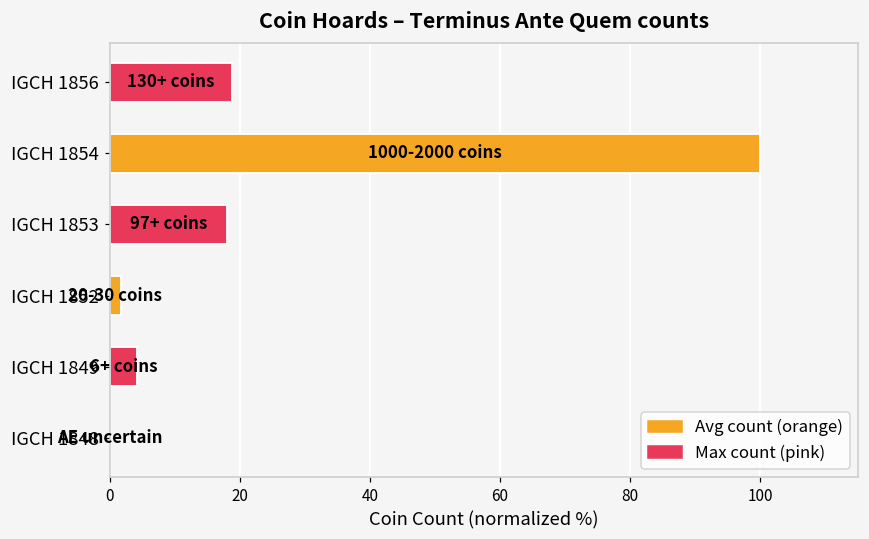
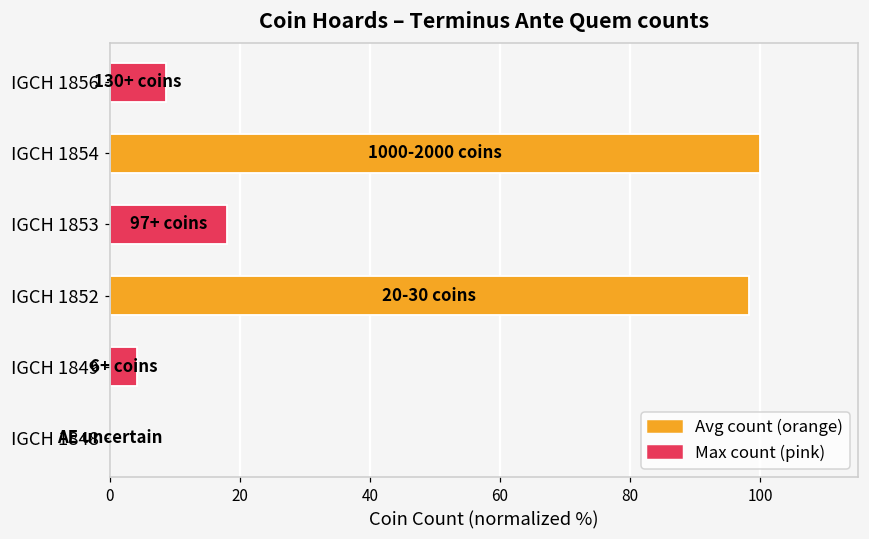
  {
-   "IGCH 1856": 19,
-   "IGCH 1852": 2
+   "IGCH 1856": 9,
+   "IGCH 1852": 98
  }
